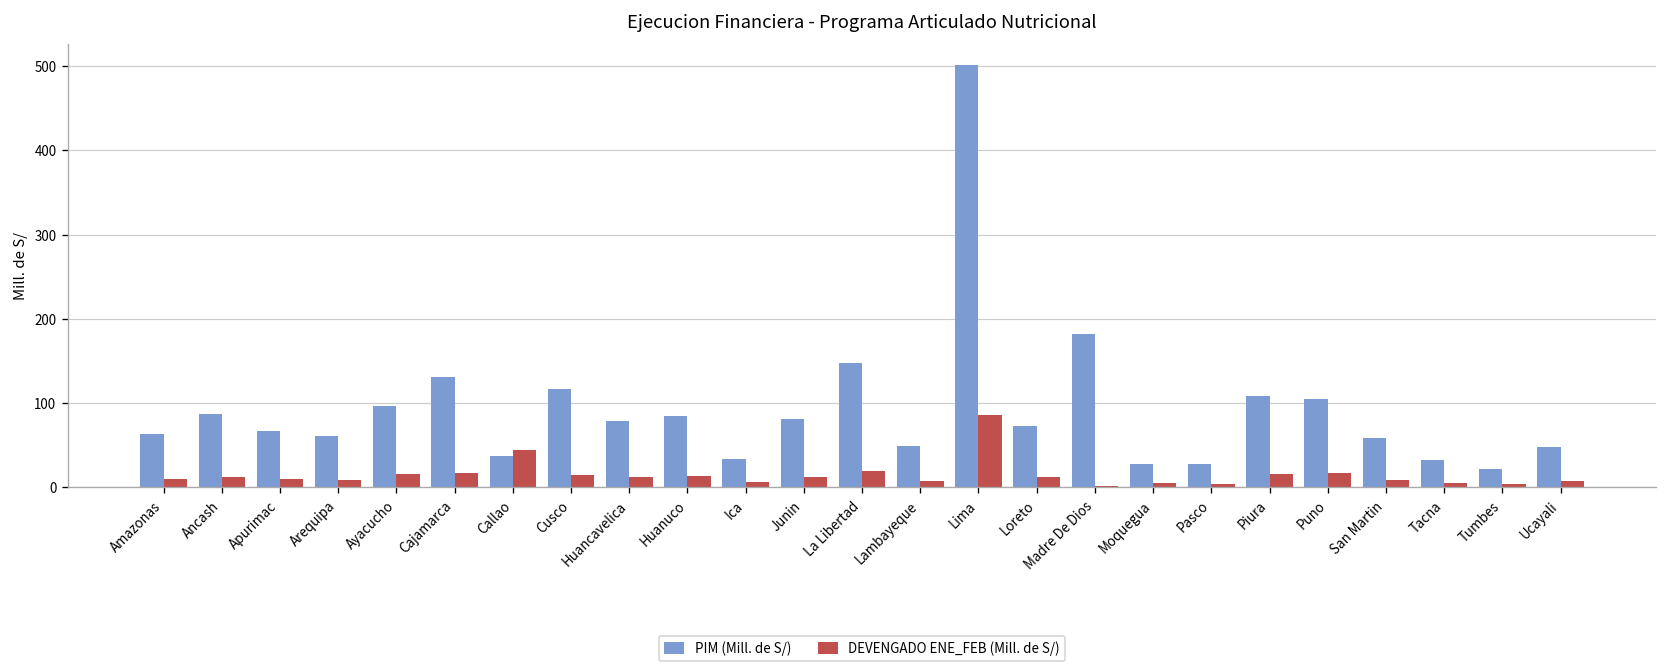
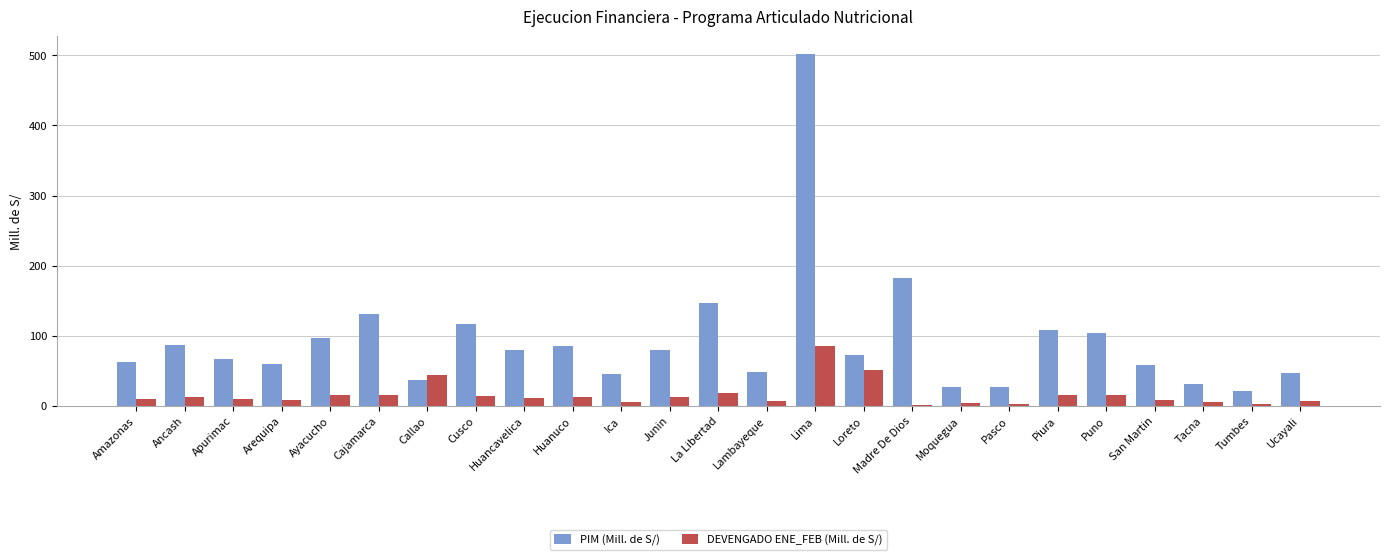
  {
    "PIM (Mill. de S/)": {
      "Amazonas": 60,
      "Ancash": 90,
      "Apurimac": 70,
      "Arequipa": 60,
      "Ayacucho": 100,
      "Cajamarca": 130,
      "Callao": 40,
      "Cusco": 120,
      "Huancavelica": 80,
      "Huanuco": 90,
-     "Ica": 30,
+     "Ica": 50,
      "Junin": 80,
      "La Libertad": 150,
      "Lambayeque": 50,
      "Lima": 500,
      "Loreto": 70,
      "Madre De Dios": 180,
      "Moquegua": 30,
      "Pasco": 30,
      "Piura": 110,
      "Puno": 100,
      "San Martin": 60,
      "Tacna": 30,
      "Tumbes": 20,
      "Ucayali": 50
    },
    "DEVENGADO ENE_FEB (Mill. de S/)": {
      "Amazonas": 10,
      "Ancash": 10,
      "Apurimac": 10,
      "Arequipa": 10,
      "Ayacucho": 20,
      "Cajamarca": 20,
      "Callao": 40,
      "Cusco": 10,
      "Huancavelica": 10,
      "Huanuco": 10,
      "Ica": 10,
      "Junin": 10,
      "La Libertad": 20,
      "Lambayeque": 10,
      "Lima": 90,
-     "Loreto": 10,
+     "Loreto": 50,
      "Moquegua": 0,
      "Piura": 20,
      "Puno": 20,
      "San Martin": 10,
      "Tacna": 10,
      "Ucayali": 10
    }
  }
